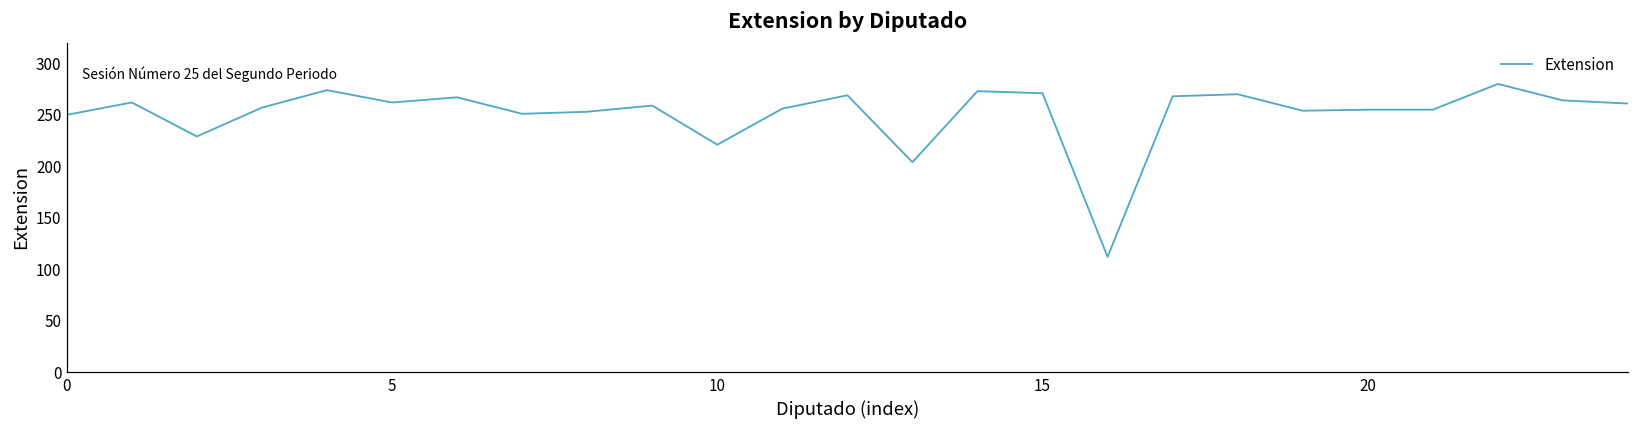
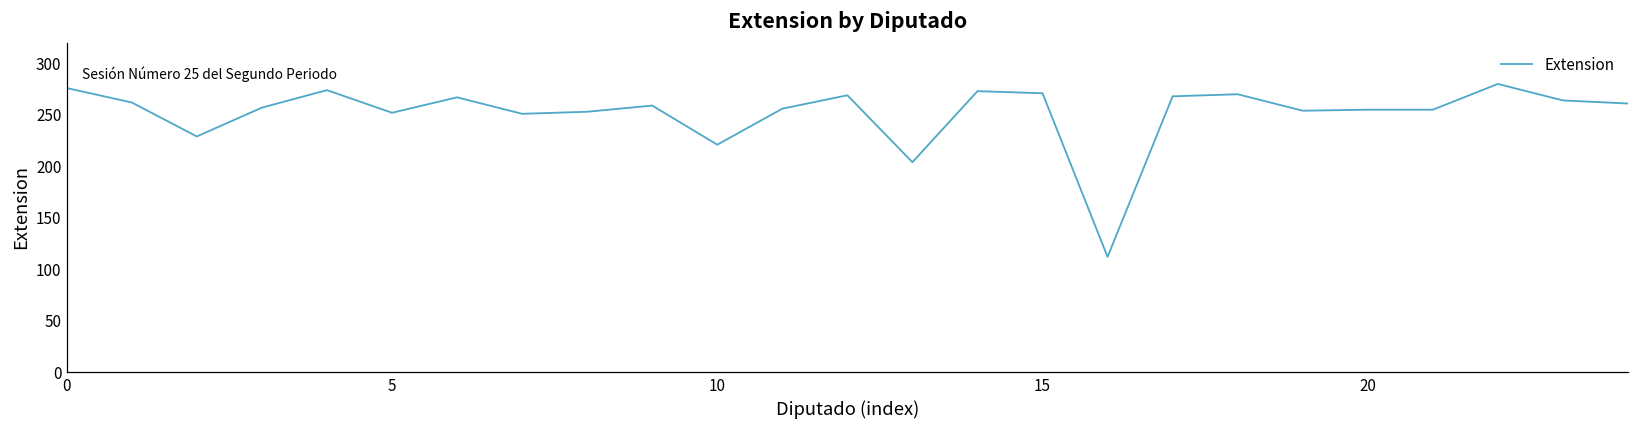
  {
-   "0": 250,
-   "5": 260,
+   "0": 280,
+   "5": 250,
    "10": 220,
    "15": 270,
    "20": 260
  }
